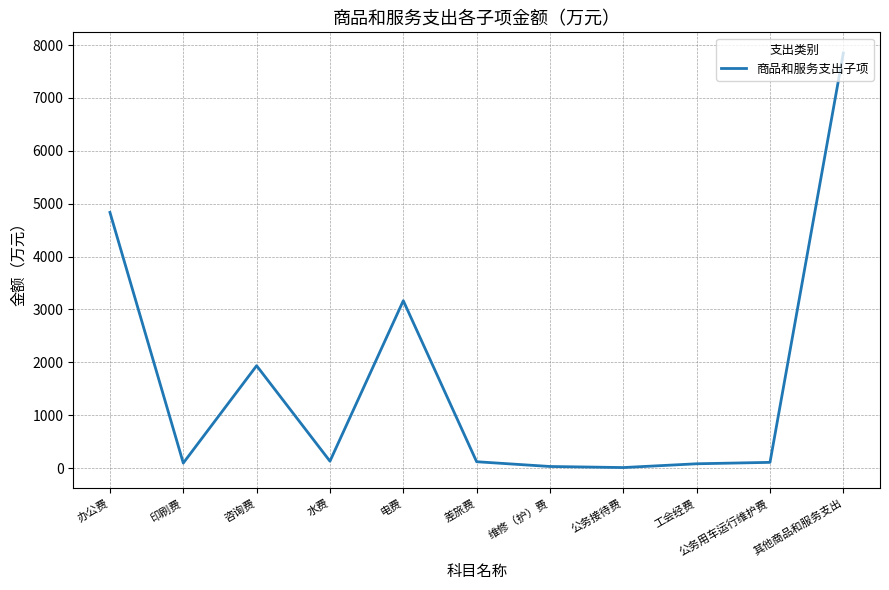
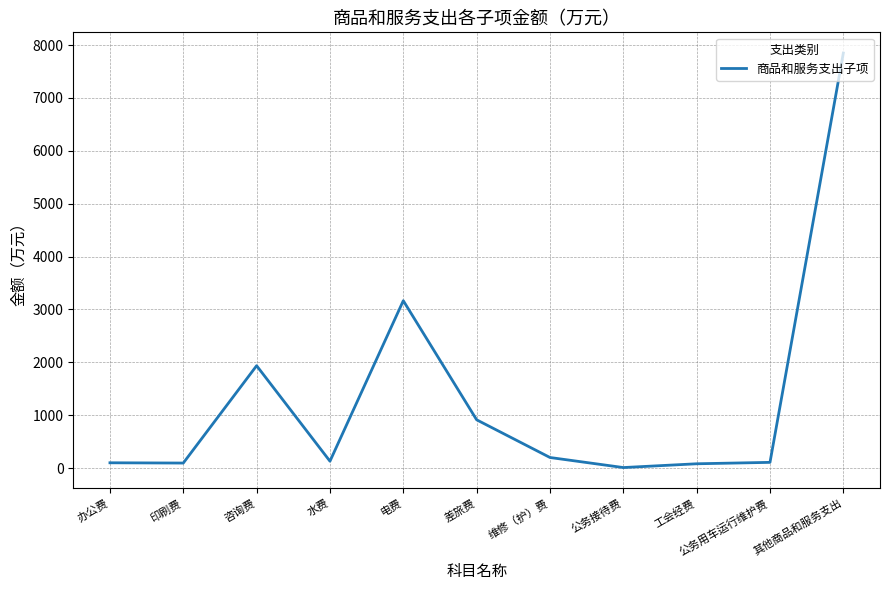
  {
-   "办公费": 4800,
+   "办公费": 100,
    "印刷费": 100,
    "咨询费": 1900,
    "水费": 100,
    "电费": 3200,
-   "差旅费": 100,
-   "维修（护）费": 0,
+   "差旅费": 900,
+   "维修（护）费": 200,
    "公务接待费": 0,
    "工会经费": 100,
    "公务用车运行维护费": 100
  }
